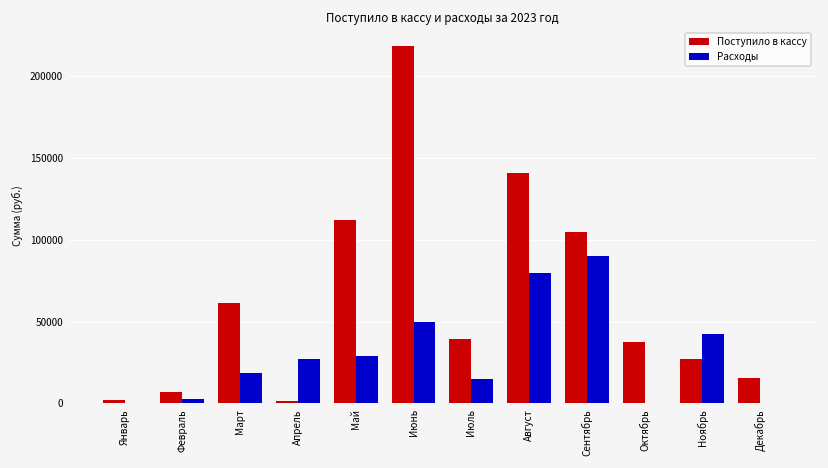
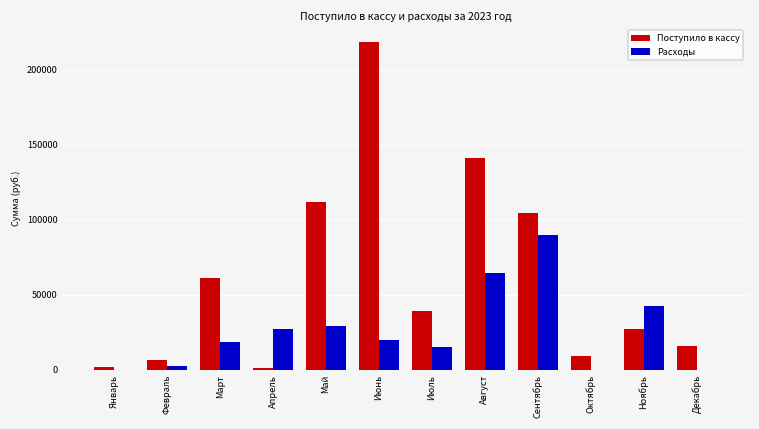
  {
    "Поступило в кассу": {
      "Январь": 2000,
      "Февраль": 7000,
      "Март": 61000,
      "Май": 112000,
      "Июнь": 218000,
      "Июль": 39000,
      "Август": 141000,
      "Сентябрь": 105000,
-     "Октябрь": 38000,
+     "Октябрь": 9000,
      "Ноябрь": 27000,
      "Декабрь": 16000
    },
    "Расходы": {
      "Январь": 0,
      "Февраль": 3000,
      "Март": 18000,
      "Апрель": 27000,
      "Май": 29000,
-     "Июнь": 50000,
+     "Июнь": 20000,
      "Июль": 15000,
-     "Август": 80000,
+     "Август": 64000,
      "Сентябрь": 90000,
      "Октябрь": 0,
      "Ноябрь": 43000,
      "Декабрь": 0
    }
  }
